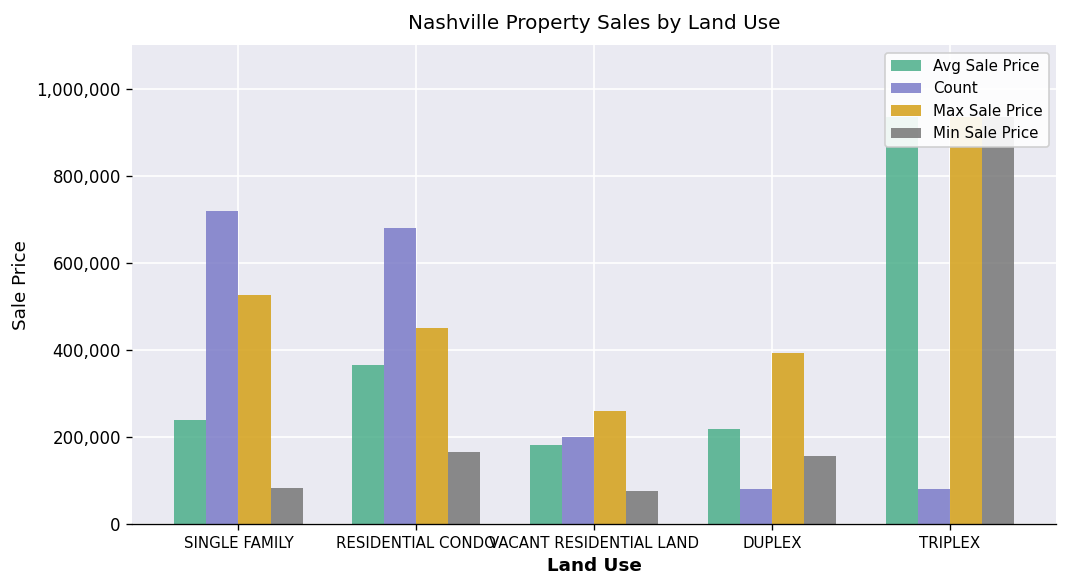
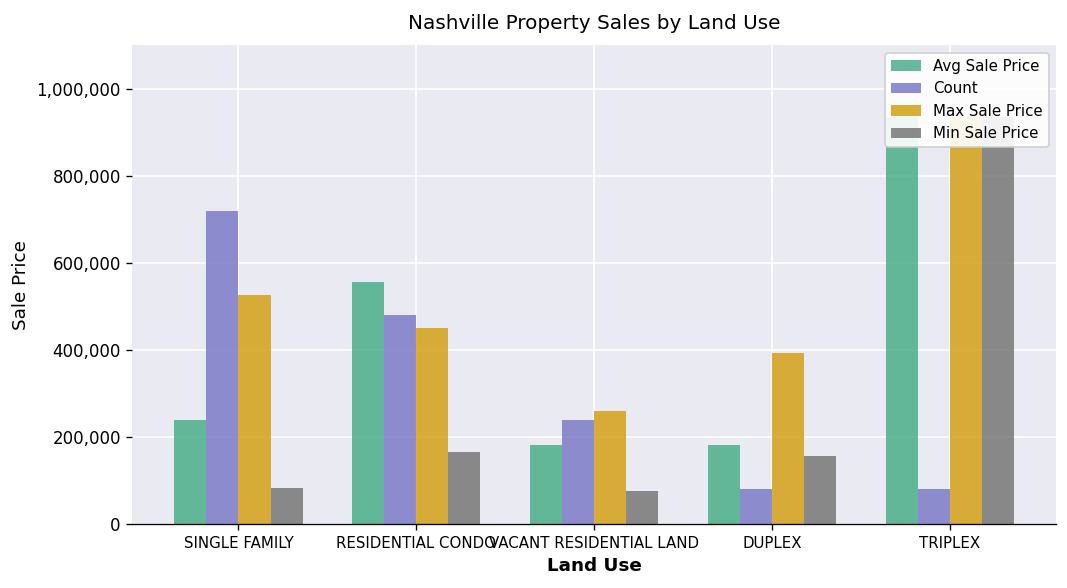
  {
    "Avg Sale Price": {
      "SINGLE FAMILY": "240,000",
-     "RESIDENTIAL CONDO": "360,000",
+     "RESIDENTIAL CONDO": "560,000",
      "VACANT RESIDENTIAL LAND": "180,000",
-     "DUPLEX": "220,000"
+     "DUPLEX": "180,000"
    },
    "Count": {
      "SINGLE FAMILY": "720,000",
-     "RESIDENTIAL CONDO": "680,000",
-     "VACANT RESIDENTIAL LAND": "200,000",
+     "RESIDENTIAL CONDO": "480,000",
+     "VACANT RESIDENTIAL LAND": "240,000",
      "DUPLEX": "80,000",
      "TRIPLEX": "80,000"
    },
    "Max Sale Price": {
      "SINGLE FAMILY": "530,000",
      "RESIDENTIAL CONDO": "450,000",
      "VACANT RESIDENTIAL LAND": "260,000",
      "DUPLEX": "390,000"
    },
    "Min Sale Price": {
      "SINGLE FAMILY": "80,000",
      "RESIDENTIAL CONDO": "170,000",
      "VACANT RESIDENTIAL LAND": "80,000",
      "DUPLEX": "160,000"
    }
  }
